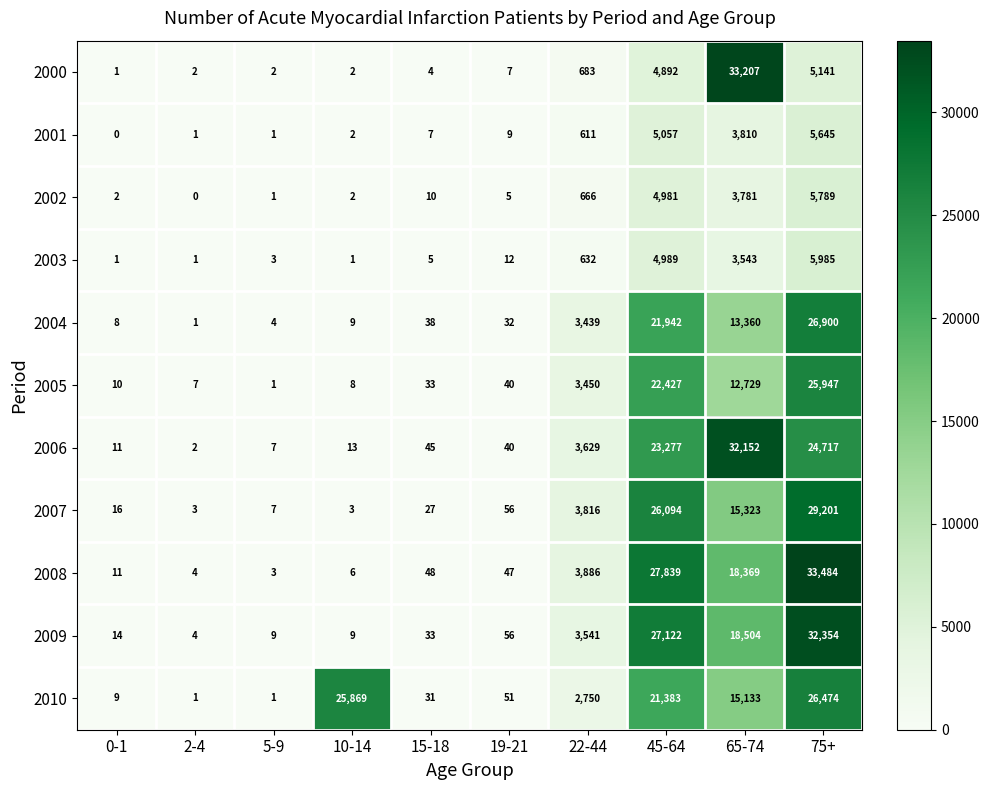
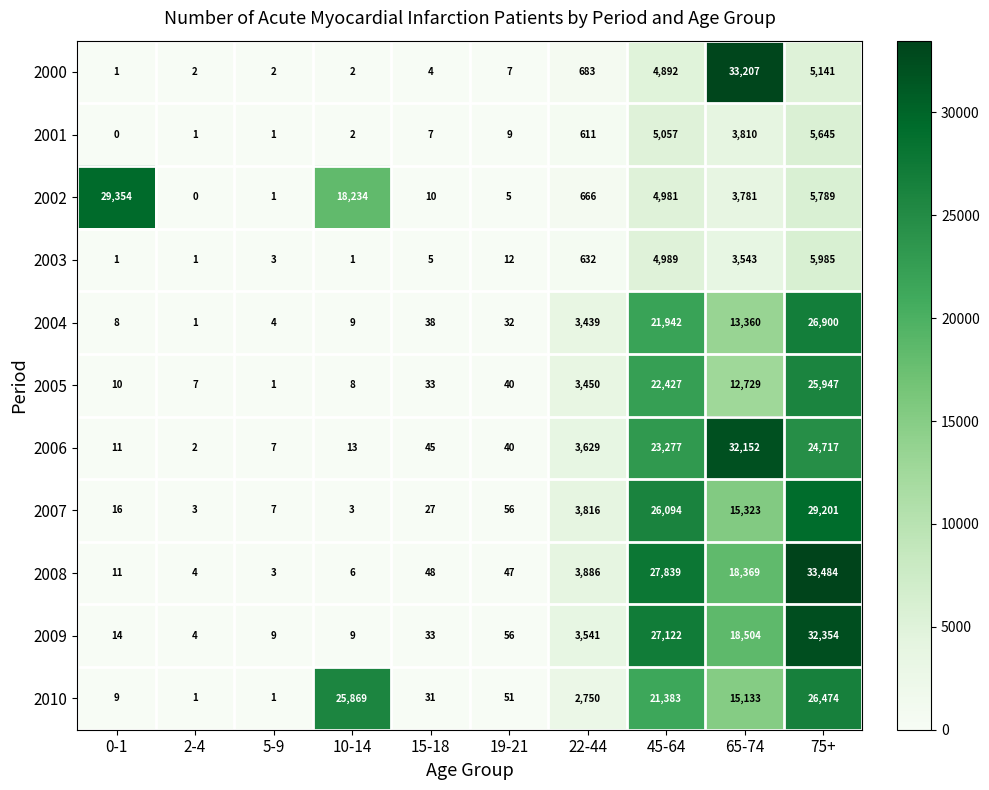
  {
    "2000": {
      "0-1": "1",
      "2-4": "2",
      "5-9": "2",
      "10-14": "2",
      "15-18": "4",
      "19-21": "7",
      "22-44": "683",
      "45-64": "4,892",
      "65-74": "33,207",
      "75+": "5,141"
    },
    "2001": {
      "0-1": "0",
      "2-4": "1",
      "5-9": "1",
      "10-14": "2",
      "15-18": "7",
      "19-21": "9",
      "22-44": "611",
      "45-64": "5,057",
      "65-74": "3,810",
      "75+": "5,645"
    },
    "2002": {
-     "0-1": "2",
+     "0-1": "29,354",
      "2-4": "0",
      "5-9": "1",
-     "10-14": "2",
+     "10-14": "18,234",
      "15-18": "10",
      "19-21": "5",
      "22-44": "666",
      "45-64": "4,981",
      "65-74": "3,781",
      "75+": "5,789"
    },
    "2003": {
      "0-1": "1",
      "2-4": "1",
      "5-9": "3",
      "10-14": "1",
      "15-18": "5",
      "19-21": "12",
      "22-44": "632",
      "45-64": "4,989",
      "65-74": "3,543",
      "75+": "5,985"
    },
    "2004": {
      "0-1": "8",
      "2-4": "1",
      "5-9": "4",
      "10-14": "9",
      "15-18": "38",
      "19-21": "32",
      "22-44": "3,439",
      "45-64": "21,942",
      "65-74": "13,360",
      "75+": "26,900"
    },
    "2005": {
      "0-1": "10",
      "2-4": "7",
      "5-9": "1",
      "10-14": "8",
      "15-18": "33",
      "19-21": "40",
      "22-44": "3,450",
      "45-64": "22,427",
      "65-74": "12,729",
      "75+": "25,947"
    },
    "2006": {
      "0-1": "11",
      "2-4": "2",
      "5-9": "7",
      "10-14": "13",
      "15-18": "45",
      "19-21": "40",
      "22-44": "3,629",
      "45-64": "23,277",
      "65-74": "32,152",
      "75+": "24,717"
    },
    "2007": {
      "0-1": "16",
      "2-4": "3",
      "5-9": "7",
      "10-14": "3",
      "15-18": "27",
      "19-21": "56",
      "22-44": "3,816",
      "45-64": "26,094",
      "65-74": "15,323",
      "75+": "29,201"
    },
    "2008": {
      "0-1": "11",
      "2-4": "4",
      "5-9": "3",
      "10-14": "6",
      "15-18": "48",
      "19-21": "47",
      "22-44": "3,886",
      "45-64": "27,839",
      "65-74": "18,369",
      "75+": "33,484"
    },
    "2009": {
      "0-1": "14",
      "2-4": "4",
      "5-9": "9",
      "10-14": "9",
      "15-18": "33",
      "19-21": "56",
      "22-44": "3,541",
      "45-64": "27,122",
      "65-74": "18,504",
      "75+": "32,354"
    },
    "2010": {
      "0-1": "9",
      "2-4": "1",
      "5-9": "1",
      "10-14": "25,869",
      "15-18": "31",
      "19-21": "51",
      "22-44": "2,750",
      "45-64": "21,383",
      "65-74": "15,133",
      "75+": "26,474"
    }
  }
